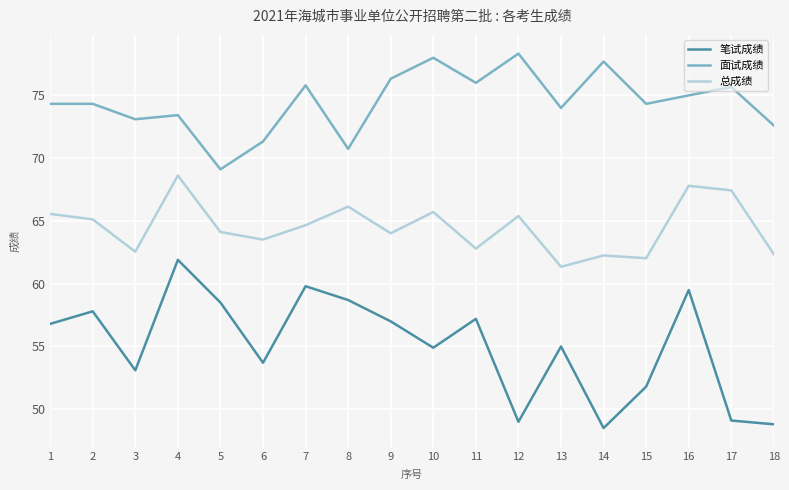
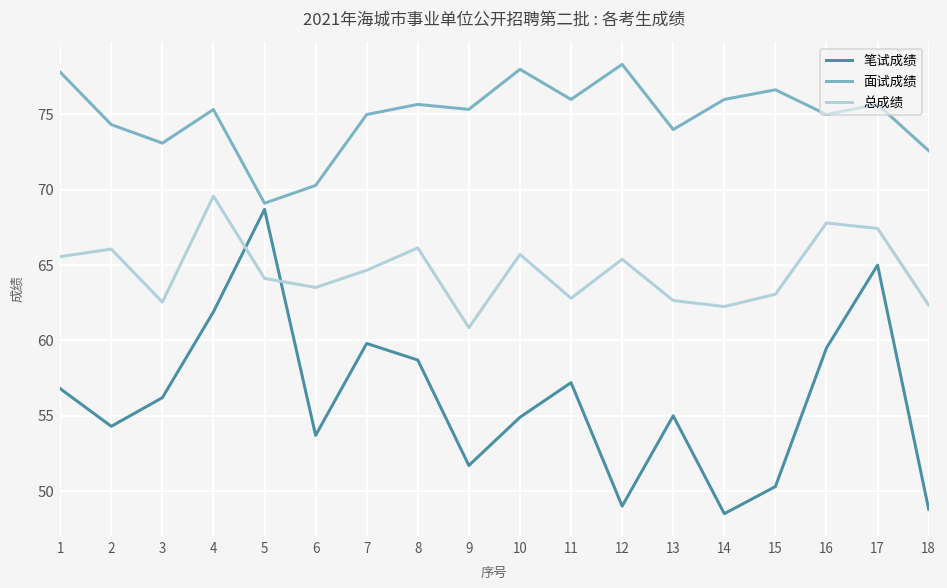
  {
    "笔试成绩": {
      "1": 56.8,
-     "2": 57.8,
-     "3": 53.1,
+     "2": 54.3,
+     "3": 56.2,
      "4": 61.9,
-     "5": 58.5,
+     "5": 68.7,
      "6": 53.7,
      "7": 59.8,
      "8": 58.7,
-     "9": 57.0,
+     "9": 51.7,
      "10": 54.9,
      "11": 57.2,
      "12": 49.0,
      "13": 55.0,
      "14": 48.5,
-     "15": 51.8,
+     "15": 50.3,
      "16": 59.5,
-     "17": 49.1,
+     "17": 65.0,
      "18": 48.8
    },
    "面试成绩": {
-     "1": 74.3,
+     "1": 77.8,
      "2": 74.3,
      "3": 73.1,
-     "4": 73.4,
+     "4": 75.3,
      "5": 69.1,
-     "6": 71.3,
-     "7": 75.8,
-     "8": 70.7,
-     "9": 76.3,
+     "6": 70.3,
+     "7": 75.0,
+     "8": 75.7,
+     "9": 75.3,
      "10": 78.0,
      "11": 76.0,
      "12": 78.3,
      "13": 74.0,
-     "14": 77.7,
-     "15": 74.3,
+     "14": 76.0,
+     "15": 76.6,
      "16": 75.0,
      "18": 72.6
    },
    "总成绩": {
      "1": 65.6,
-     "2": 65.1,
+     "2": 66.1,
      "3": 62.6,
-     "4": 68.6,
+     "4": 69.6,
      "5": 64.1,
      "6": 63.5,
      "7": 64.7,
      "8": 66.1,
-     "9": 64.0,
+     "9": 60.9,
      "10": 65.7,
      "11": 62.8,
      "12": 65.4,
-     "13": 61.4,
+     "13": 62.7,
      "14": 62.3,
-     "15": 62.0,
+     "15": 63.1,
      "16": 67.8,
      "17": 67.4,
      "18": 62.4
    }
  }
